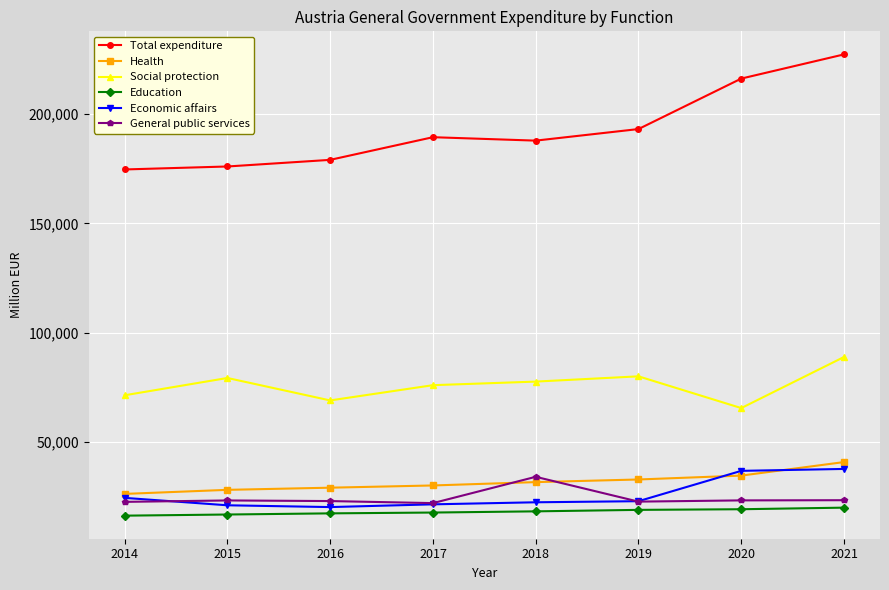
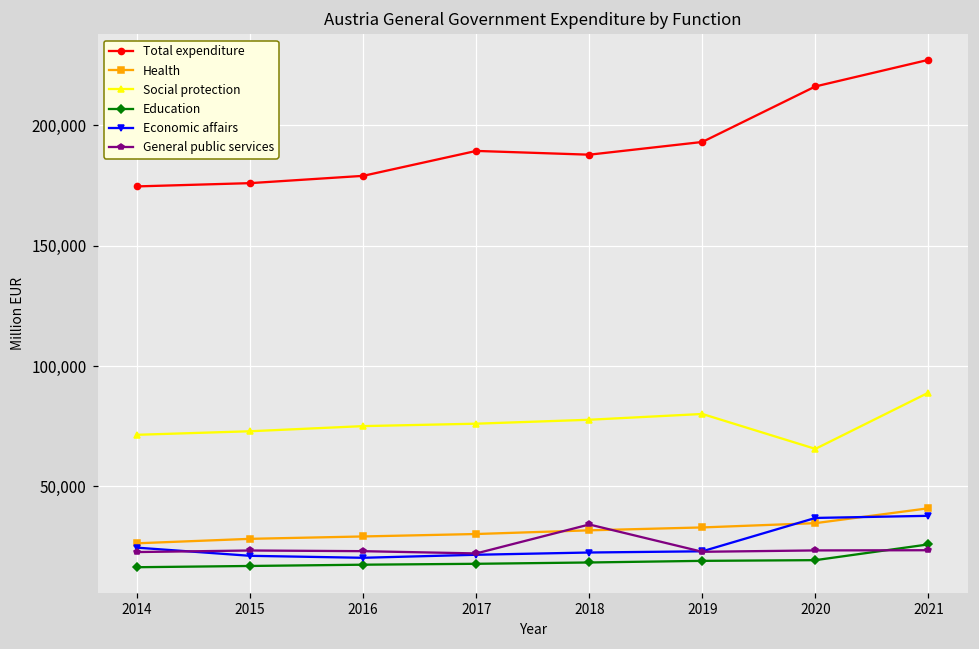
  {
    "Total expenditure": {
      "2014": "175,000",
      "2015": "176,000",
      "2016": "179,000",
      "2017": "189,000",
      "2018": "188,000",
      "2019": "193,000",
      "2020": "216,000",
      "2021": "227,000"
    },
    "Health": {
      "2014": "26,000",
      "2015": "28,000",
      "2016": "29,000",
      "2017": "30,000",
      "2018": "32,000",
      "2019": "33,000",
      "2020": "35,000",
      "2021": "41,000"
    },
    "Social protection": {
      "2014": "71,000",
-     "2015": "79,000",
-     "2016": "69,000",
+     "2015": "73,000",
+     "2016": "75,000",
      "2017": "76,000",
      "2018": "78,000",
      "2019": "80,000",
      "2020": "66,000",
      "2021": "89,000"
    },
    "Education": {
      "2014": "16,000",
      "2015": "17,000",
      "2016": "17,000",
      "2017": "18,000",
      "2018": "18,000",
      "2019": "19,000",
      "2020": "19,000",
-     "2021": "20,000"
+     "2021": "26,000"
    },
    "Economic affairs": {
      "2014": "25,000",
      "2015": "21,000",
      "2016": "20,000",
      "2018": "23,000",
      "2020": "37,000",
      "2021": "38,000"
    },
    "General public services": {
      "2014": "23,000",
      "2015": "23,000",
      "2016": "23,000",
      "2018": "34,000",
      "2020": "23,000",
      "2021": "24,000"
    }
  }
